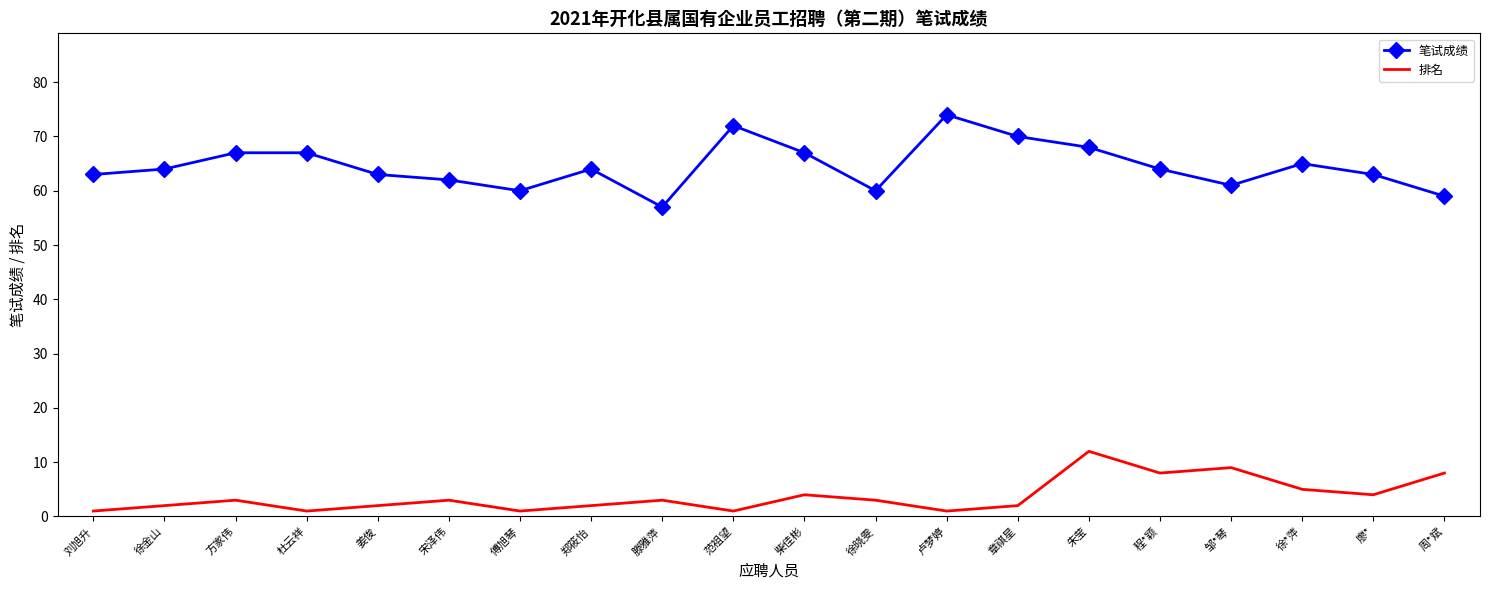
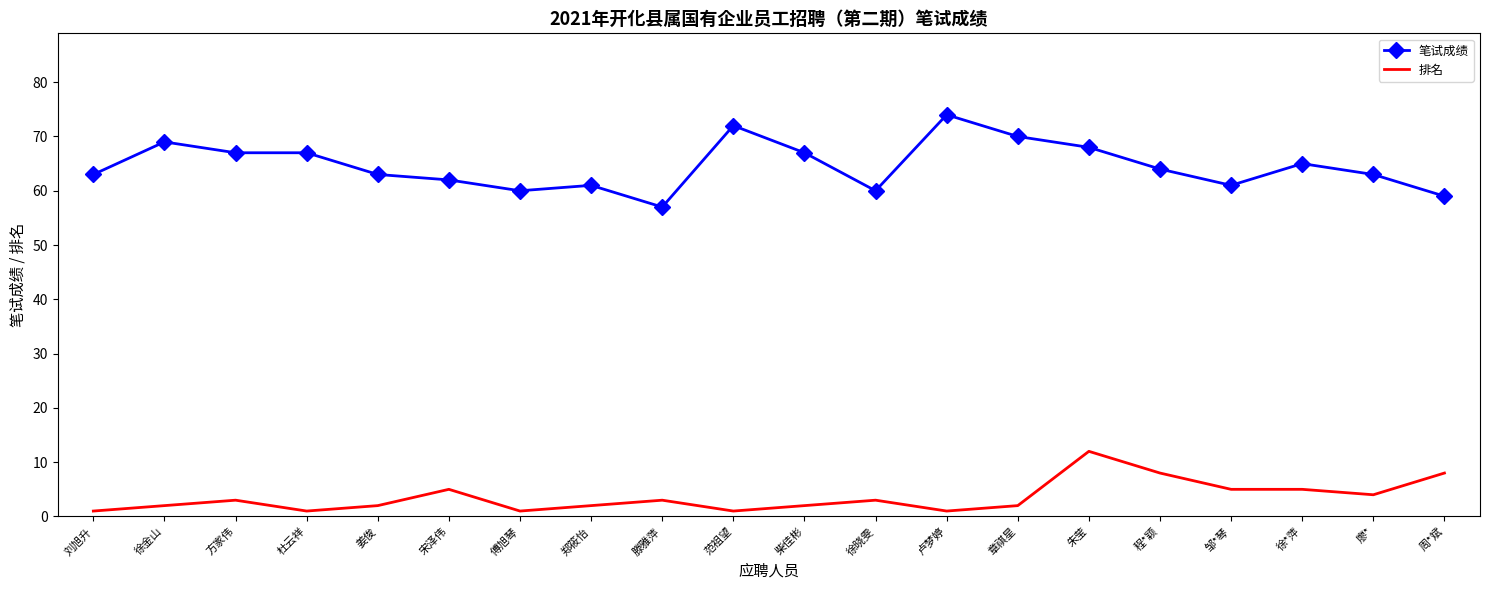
  {
    "笔试成绩": {
      "刘旭升": 63,
-     "徐金山": 64,
+     "徐金山": 69,
      "方家伟": 67,
      "杜云祥": 67,
      "姜俊": 63,
      "宋泽伟": 62,
      "傅旭琴": 60,
-     "郑筱怡": 64,
+     "郑筱怡": 61,
      "滕雅萍": 57,
      "范祖望": 72,
      "柴佳彬": 67,
      "徐晓雯": 60,
      "卢梦婷": 74,
      "章祺星": 70,
      "朱莹": 68,
      "程*颖": 64,
      "邹*琴": 61,
      "徐*萍": 65,
      "廖*": 63,
      "周*斌": 59
    },
    "排名": {
      "刘旭升": 1,
      "徐金山": 2,
      "方家伟": 3,
      "杜云祥": 1,
      "姜俊": 2,
-     "宋泽伟": 3,
+     "宋泽伟": 5,
      "傅旭琴": 1,
      "郑筱怡": 2,
      "滕雅萍": 3,
      "范祖望": 1,
-     "柴佳彬": 4,
+     "柴佳彬": 2,
      "徐晓雯": 3,
      "卢梦婷": 1,
      "章祺星": 2,
      "朱莹": 12,
      "程*颖": 8,
-     "邹*琴": 9,
+     "邹*琴": 5,
      "徐*萍": 5,
      "廖*": 4,
      "周*斌": 8
    }
  }
